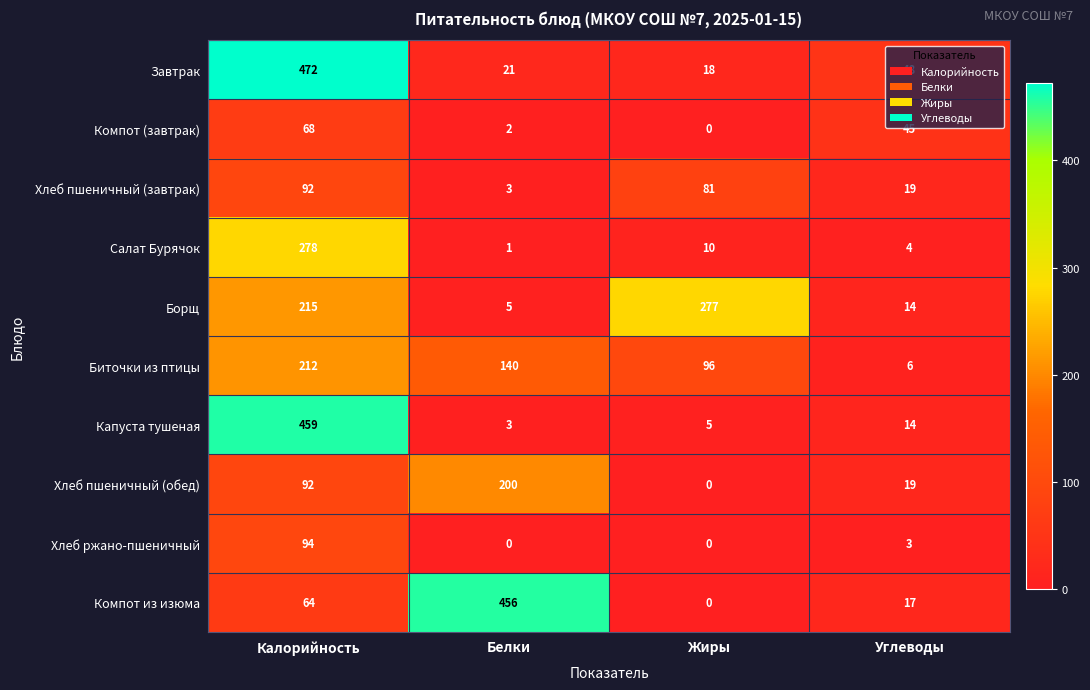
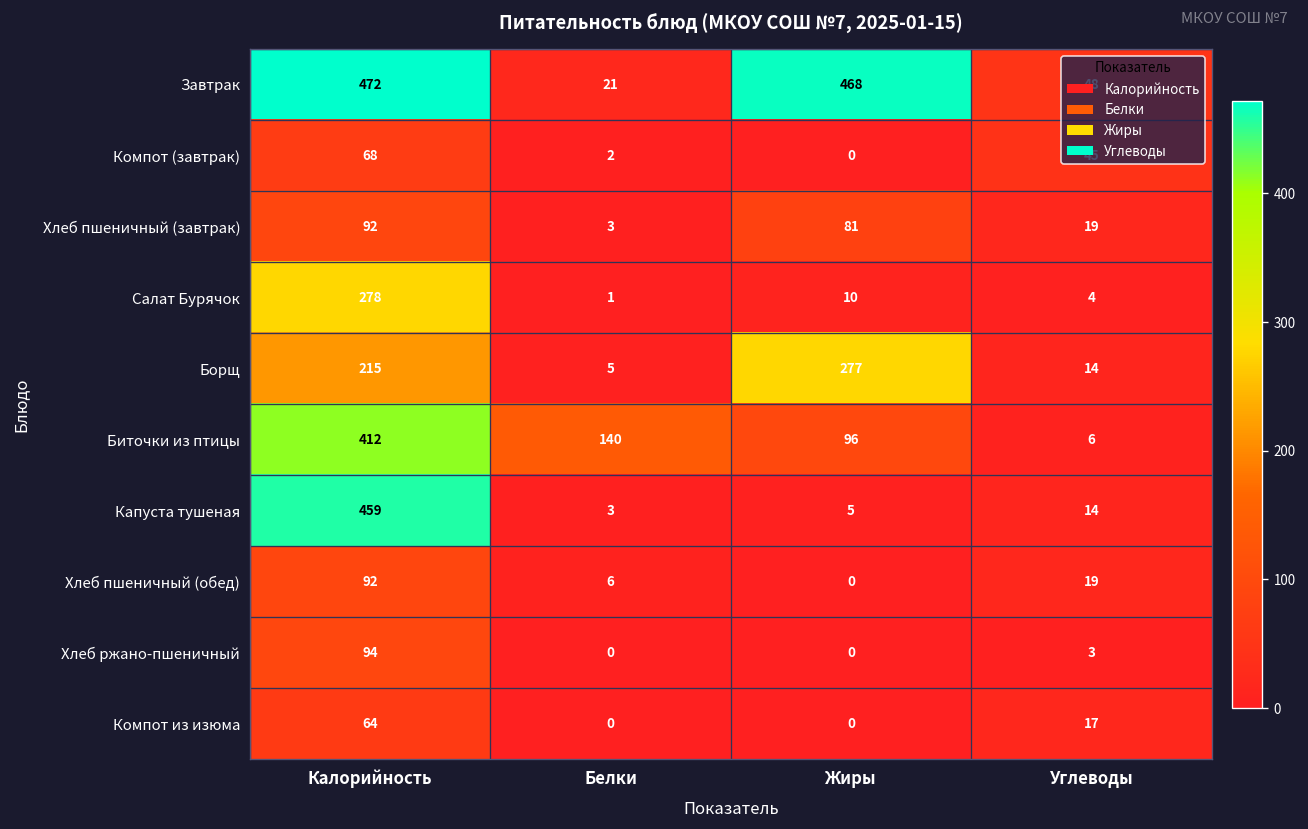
  {
    "Завтрак": {
      "Калорийность": 472,
      "Белки": 21,
-     "Жиры": 18
+     "Жиры": 468
    },
    "Компот (завтрак)": {
      "Калорийность": 68,
      "Белки": 2,
      "Жиры": 0
    },
    "Хлеб пшеничный (завтрак)": {
      "Калорийность": 92,
      "Белки": 3,
      "Жиры": 81,
      "Углеводы": 19
    },
    "Салат Бурячок": {
      "Калорийность": 278,
      "Белки": 1,
      "Жиры": 10,
      "Углеводы": 4
    },
    "Борщ": {
      "Калорийность": 215,
      "Белки": 5,
      "Жиры": 277,
      "Углеводы": 14
    },
    "Биточки из птицы": {
-     "Калорийность": 212,
+     "Калорийность": 412,
      "Белки": 140,
      "Жиры": 96,
      "Углеводы": 6
    },
    "Капуста тушеная": {
      "Калорийность": 459,
      "Белки": 3,
      "Жиры": 5,
      "Углеводы": 14
    },
    "Хлеб пшеничный (обед)": {
      "Калорийность": 92,
-     "Белки": 200,
+     "Белки": 6,
      "Жиры": 0,
      "Углеводы": 19
    },
    "Хлеб ржано-пшеничный": {
      "Калорийность": 94,
      "Белки": 0,
      "Жиры": 0,
      "Углеводы": 3
    },
    "Компот из изюма": {
      "Калорийность": 64,
-     "Белки": 456,
+     "Белки": 0,
      "Жиры": 0,
      "Углеводы": 17
    }
  }
